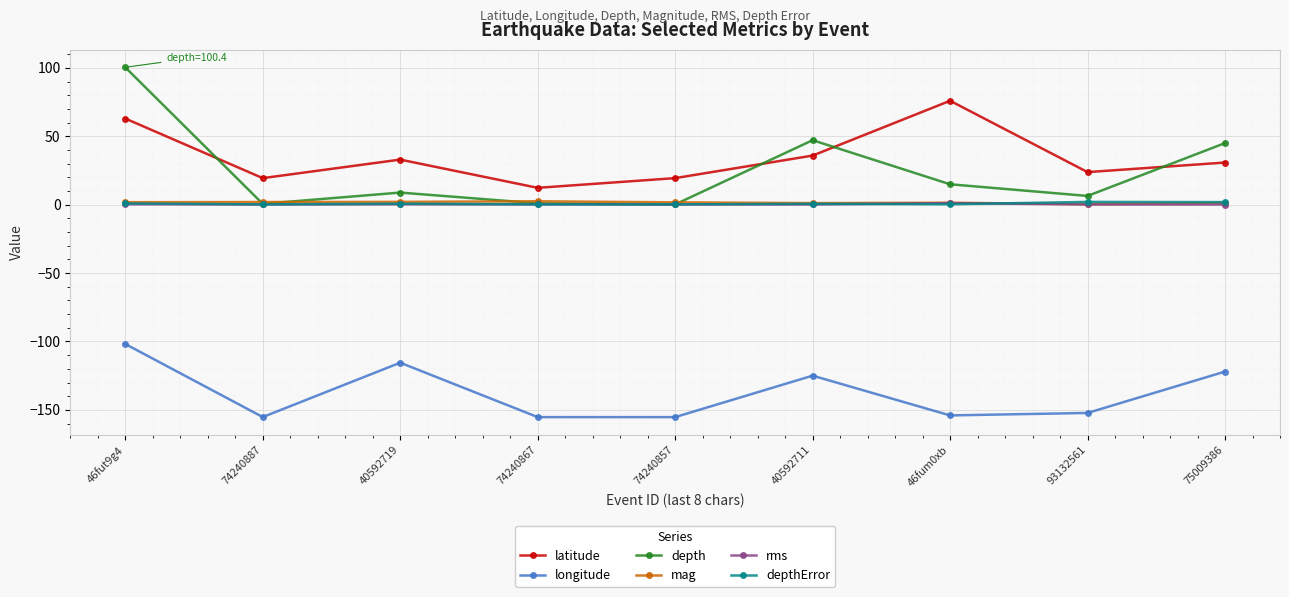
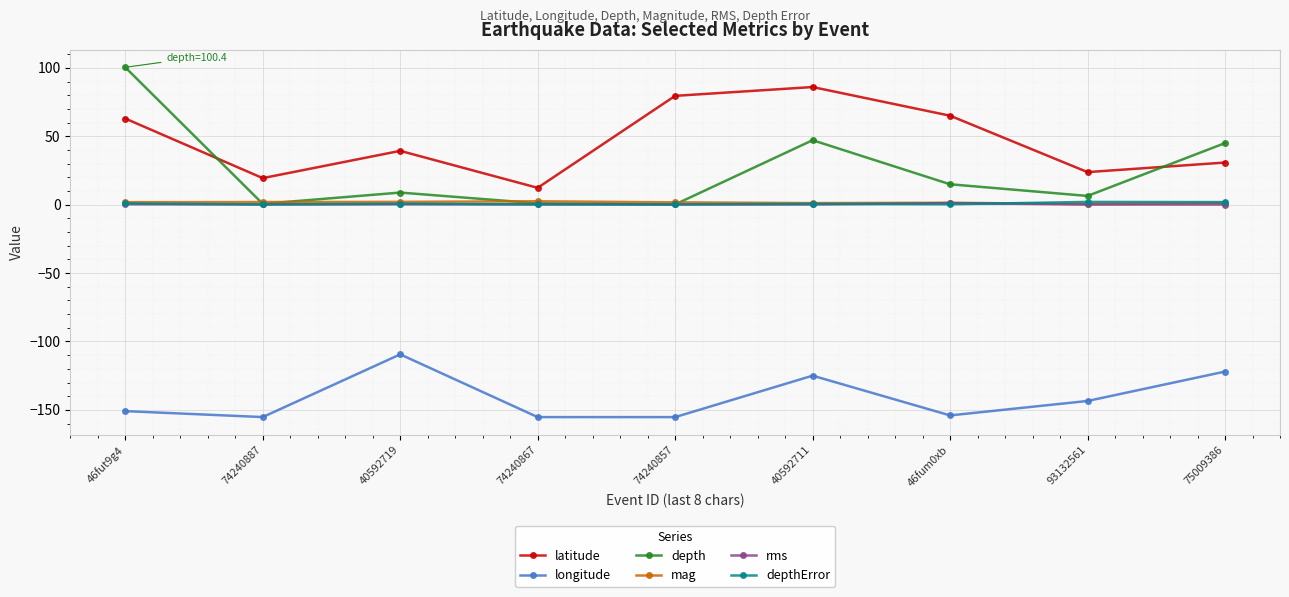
  {
    "latitude": {
      "46fut9g4": 63,
      "74240887": 19,
-     "40592719": 33,
+     "40592719": 39,
      "74240867": 12,
-     "74240857": 19,
-     "40592711": 36,
-     "46fum0xb": 76,
+     "74240857": 80,
+     "40592711": 86,
+     "46fum0xb": 65,
      "93132561": 24,
      "75009386": 31
    },
    "longitude": {
-     "46fut9g4": -102,
+     "46fut9g4": -151,
      "74240887": -155,
-     "40592719": -116,
+     "40592719": -109,
      "74240867": -155,
      "74240857": -155,
      "40592711": -125,
      "46fum0xb": -154,
-     "93132561": -152,
+     "93132561": -143,
      "75009386": -122
    },
    "depth": {
      "46fut9g4": 100.4
    }
  }
